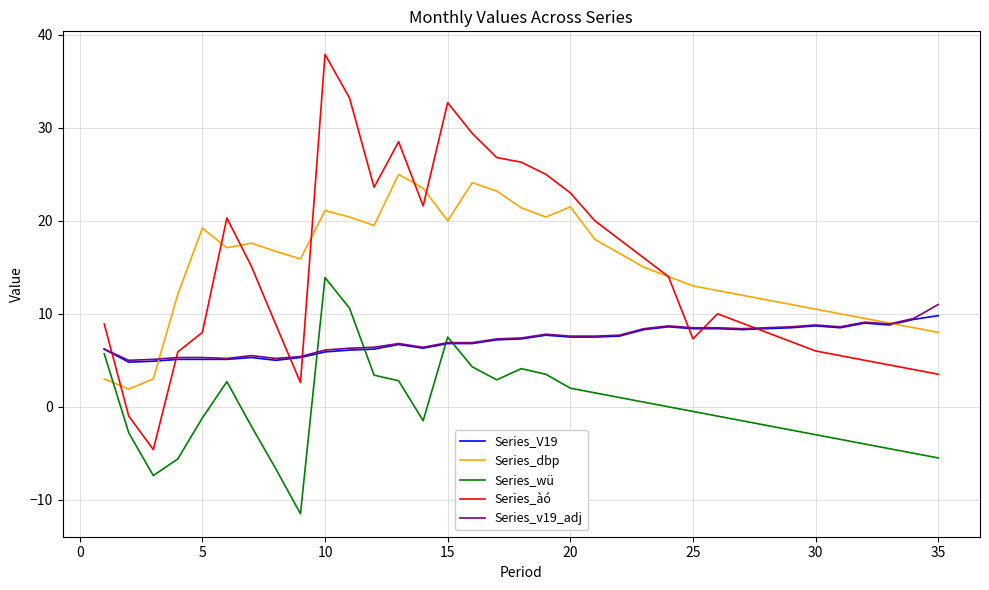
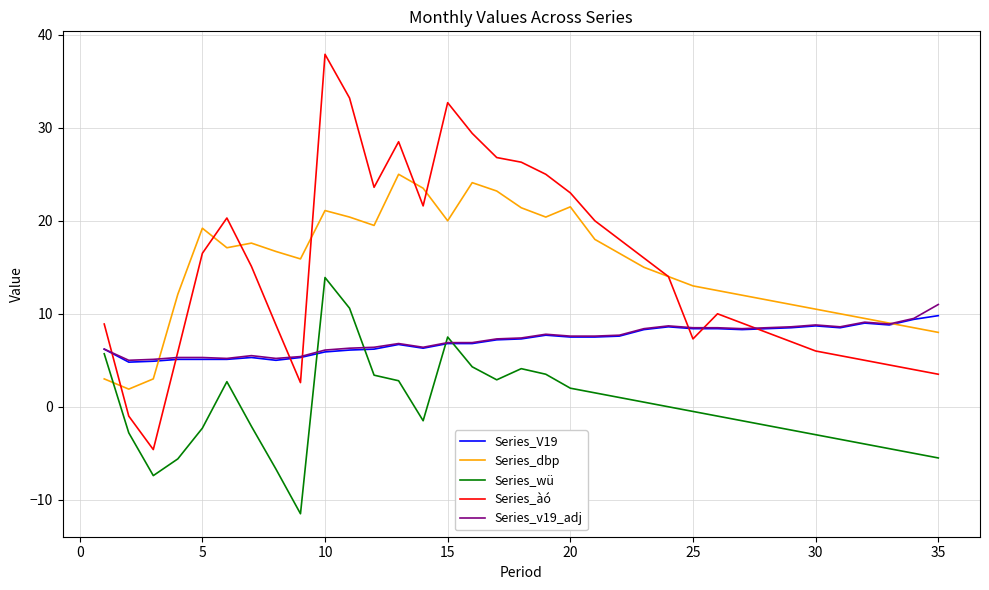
  {
    "Series_V19": {
      "35": 10
    },
    "Series_dbp": {
      "5": 19,
      "10": 21,
      "15": 20,
      "20": 22,
      "25": 13,
      "30": 11,
      "35": 8
    },
    "Series_wü": {
-     "5": -1,
+     "5": -2,
      "10": 14,
      "15": 8,
      "20": 2,
      "25": -1,
      "30": -3,
      "35": -6
    },
    "Series_àó": {
-     "5": 8,
+     "5": 17,
      "10": 38,
      "15": 33,
      "20": 23,
      "25": 7,
      "30": 6,
      "35": 4
    },
    "Series_v19_adj": {
      "35": 11
    }
  }
